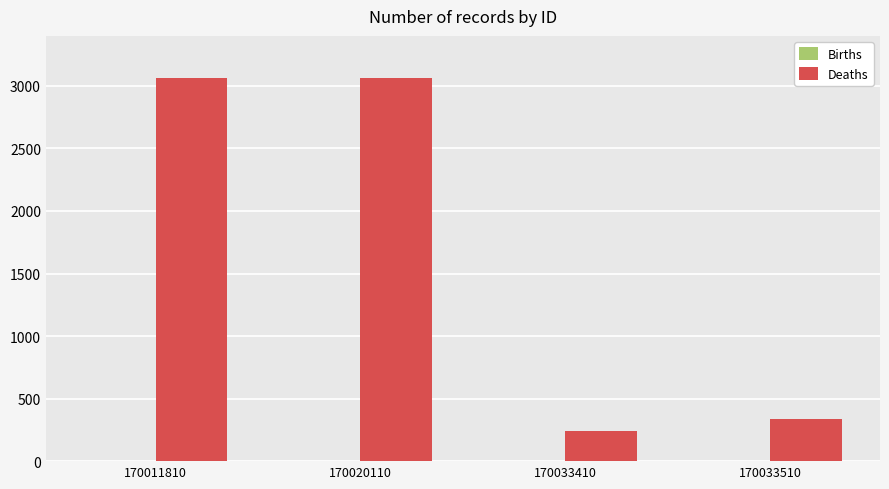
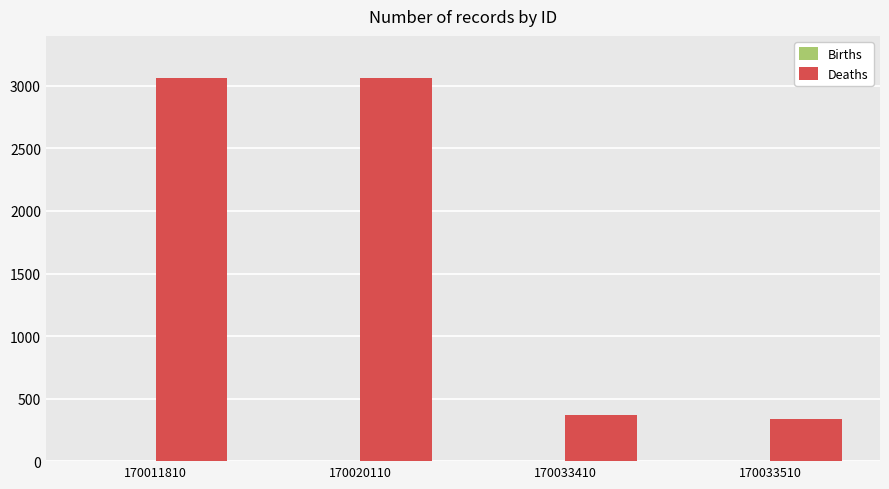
  {
    "Deaths": {
      "170011810": 3060,
      "170020110": 3070,
-     "170033410": 240,
+     "170033410": 370,
      "170033510": 340
    }
  }
